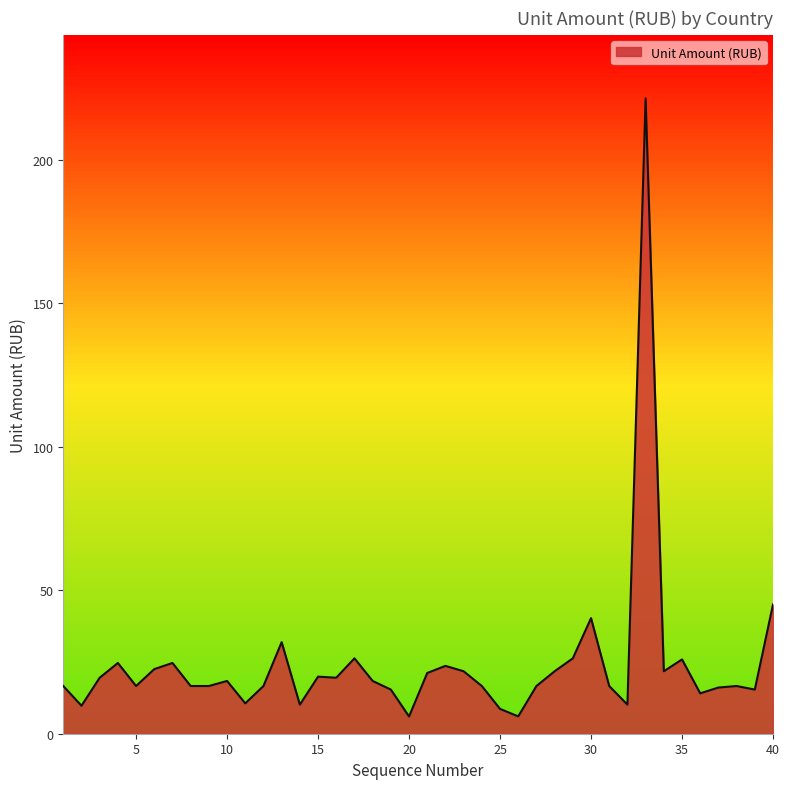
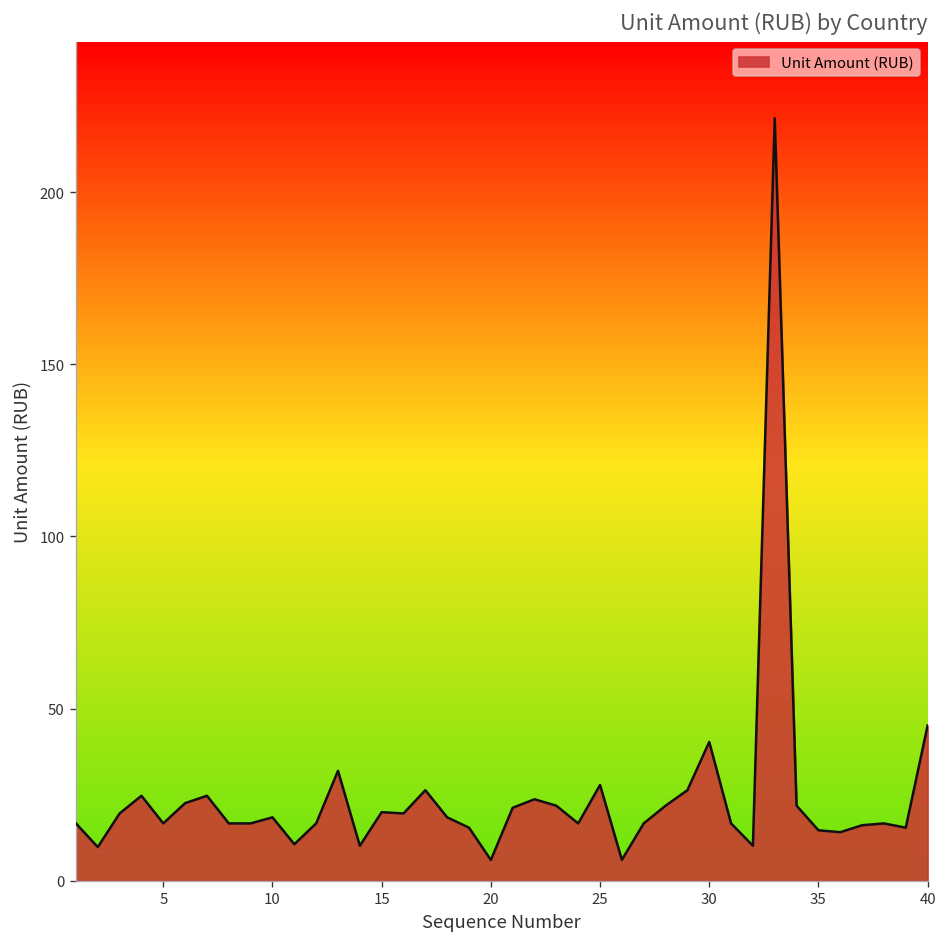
  {
    "5": 17,
    "10": 18,
    "15": 20,
    "20": 6,
-   "25": 9,
+   "25": 28,
    "30": 40,
-   "35": 26,
+   "35": 15,
    "40": 45
  }
